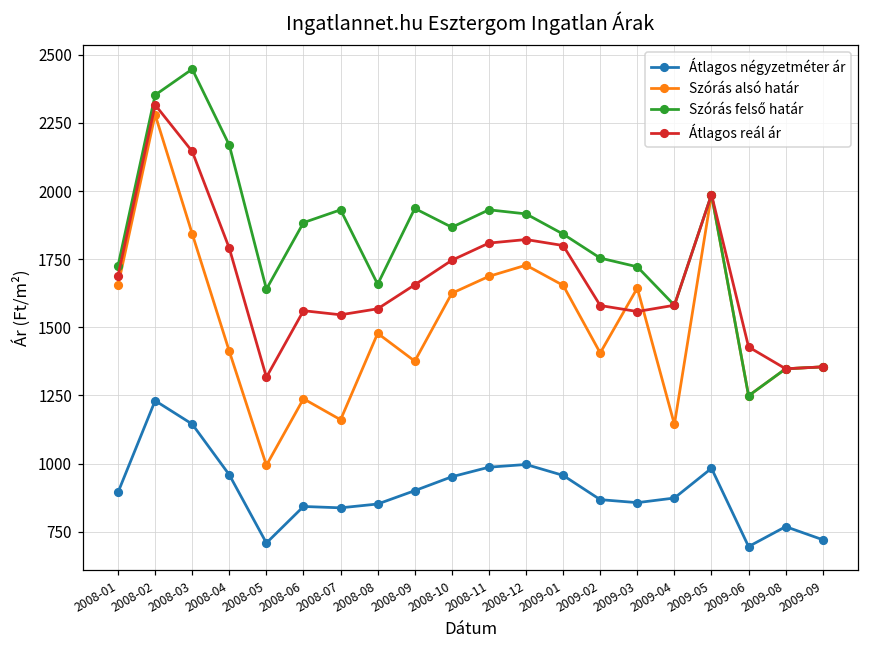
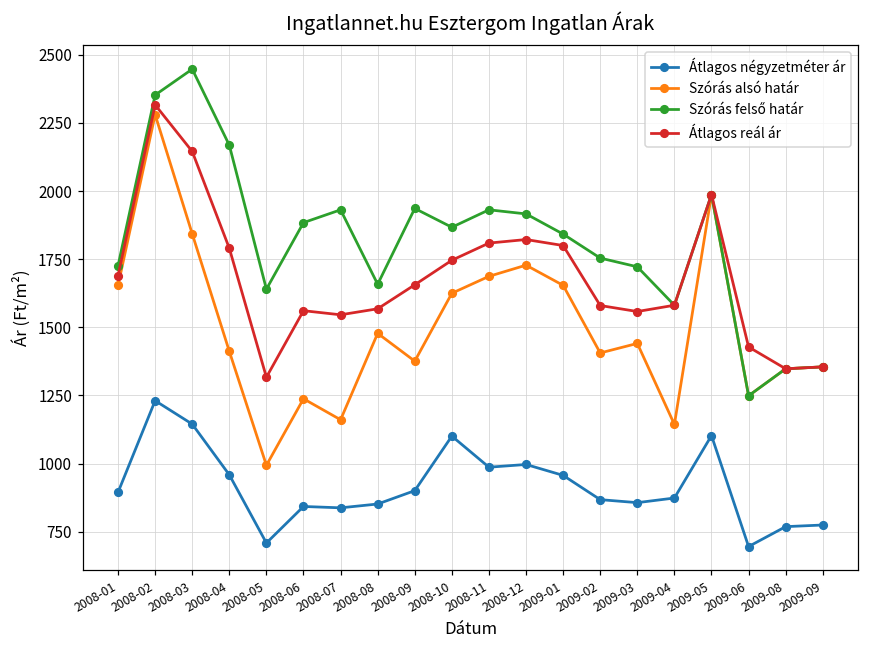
  {
    "Átlagos négyzetméter ár": {
      "2008-01": 900,
      "2008-02": 1230,
      "2008-03": 1150,
      "2008-04": 960,
      "2008-05": 710,
      "2008-06": 840,
      "2008-07": 840,
      "2008-08": 850,
      "2008-09": 900,
-     "2008-10": 950,
+     "2008-10": 1100,
      "2008-11": 990,
      "2008-12": 1000,
      "2009-01": 960,
      "2009-02": 870,
      "2009-03": 860,
      "2009-04": 870,
-     "2009-05": 980,
+     "2009-05": 1100,
      "2009-06": 700,
      "2009-08": 770,
-     "2009-09": 720
+     "2009-09": 780
    },
    "Szórás alsó határ": {
      "2008-01": 1650,
      "2008-02": 2280,
      "2008-03": 1840,
      "2008-04": 1410,
      "2008-05": 990,
      "2008-06": 1240,
      "2008-07": 1160,
      "2008-08": 1480,
      "2008-09": 1380,
      "2008-10": 1630,
      "2008-11": 1690,
      "2008-12": 1730,
      "2009-01": 1650,
      "2009-02": 1410,
-     "2009-03": 1640,
+     "2009-03": 1440,
      "2009-04": 1140
    },
    "Szórás felső határ": {
      "2008-01": 1730,
      "2008-02": 2350,
      "2008-03": 2450,
      "2008-04": 2170,
      "2008-05": 1640,
      "2008-06": 1880,
      "2008-07": 1930,
      "2008-08": 1660,
      "2008-09": 1940,
      "2008-10": 1870,
      "2008-11": 1930,
      "2008-12": 1920,
      "2009-01": 1840,
      "2009-02": 1750,
      "2009-03": 1720
    },
    "Átlagos reál ár": {
      "2008-01": 1690,
      "2008-02": 2320,
      "2008-03": 2150,
      "2008-04": 1790,
      "2008-05": 1320,
      "2008-06": 1560,
      "2008-07": 1550,
      "2008-08": 1570,
      "2008-09": 1660,
      "2008-10": 1750,
      "2008-11": 1810,
      "2008-12": 1820,
      "2009-01": 1800,
      "2009-02": 1580,
      "2009-03": 1560,
      "2009-06": 1430
    }
  }
